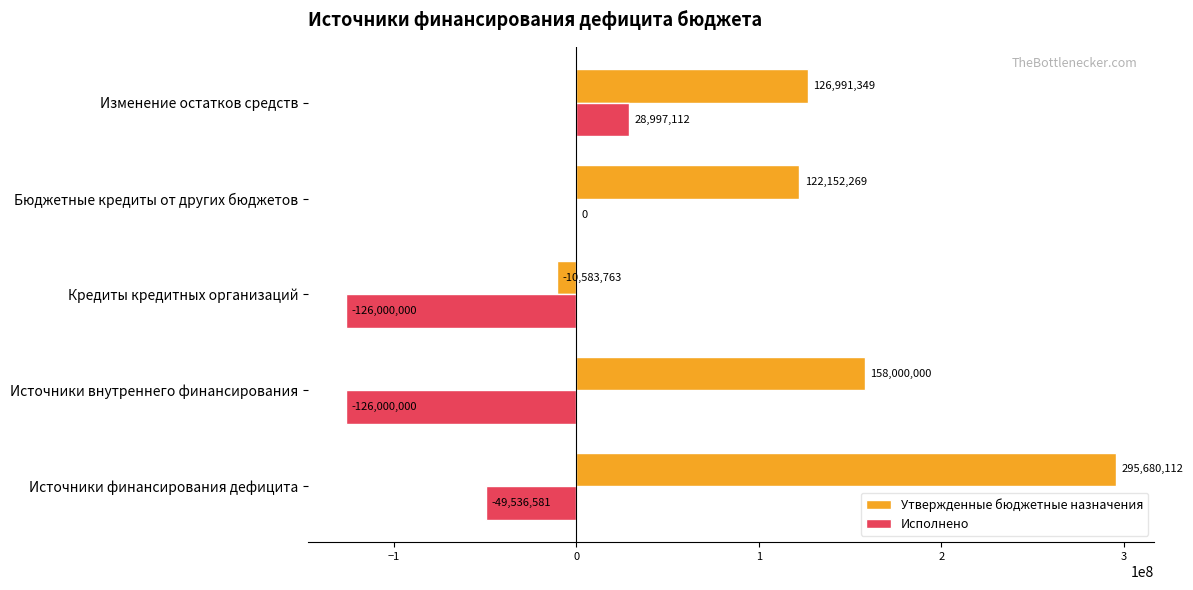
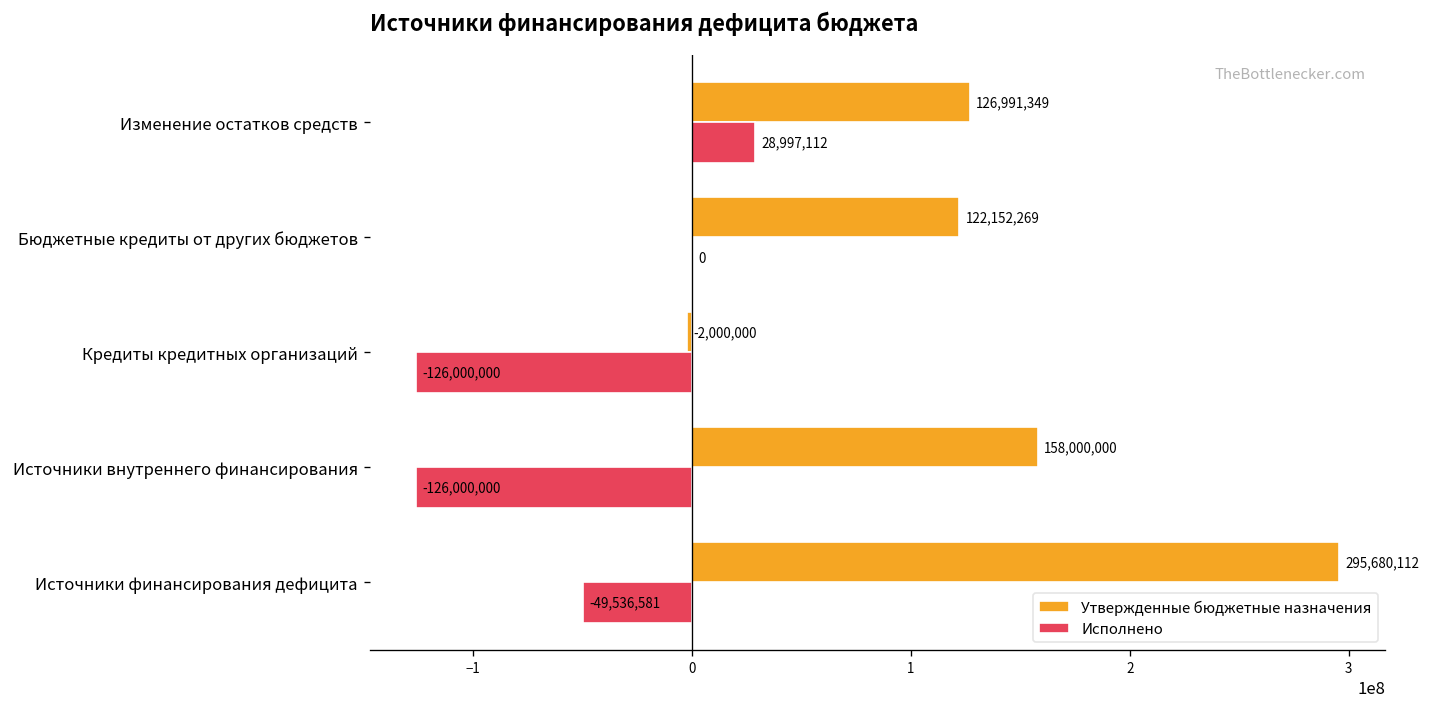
  {
    "Утвержденные бюджетные назначения": {
      "Изменение остатков средств": "126,991,349",
      "Бюджетные кредиты от других бюджетов": "122,152,269",
-     "Кредиты кредитных организаций": "-10,583,763",
+     "Кредиты кредитных организаций": "-2,000,000",
      "Источники внутреннего финансирования": "158,000,000",
      "Источники финансирования дефицита": "295,680,112"
    },
    "Исполнено": {
      "Изменение остатков средств": "28,997,112",
      "Бюджетные кредиты от других бюджетов": "0",
      "Кредиты кредитных организаций": "-126,000,000",
      "Источники внутреннего финансирования": "-126,000,000",
      "Источники финансирования дефицита": "-49,536,581"
    }
  }
